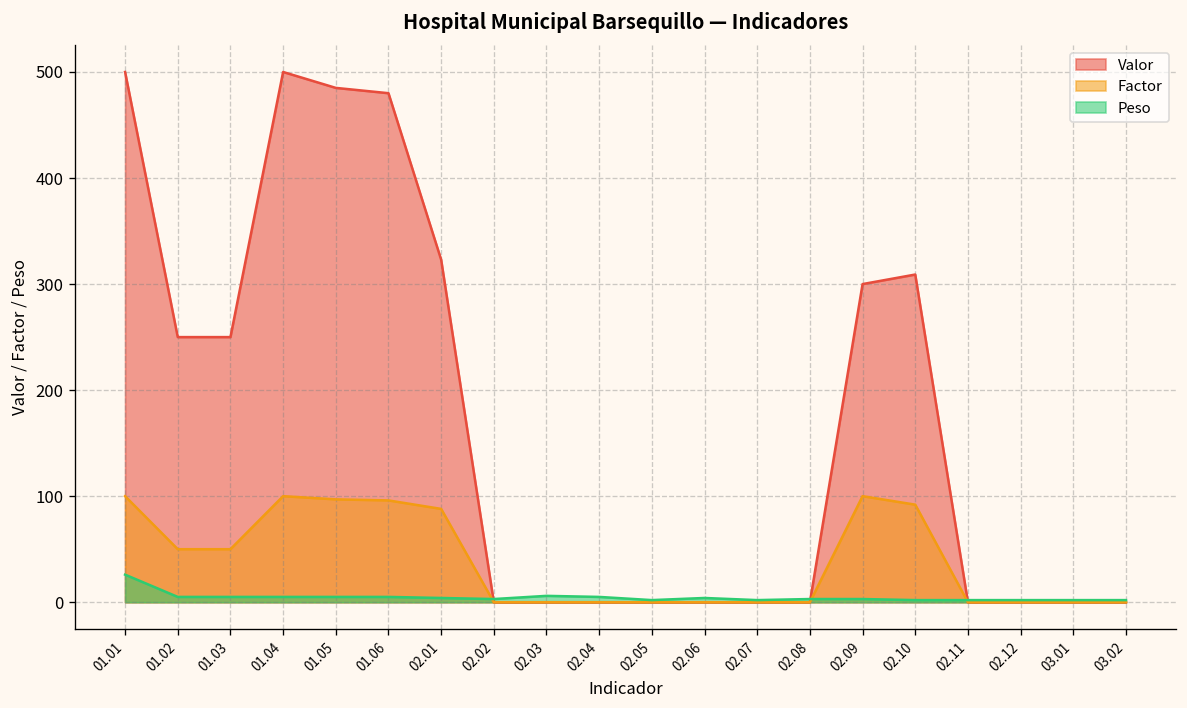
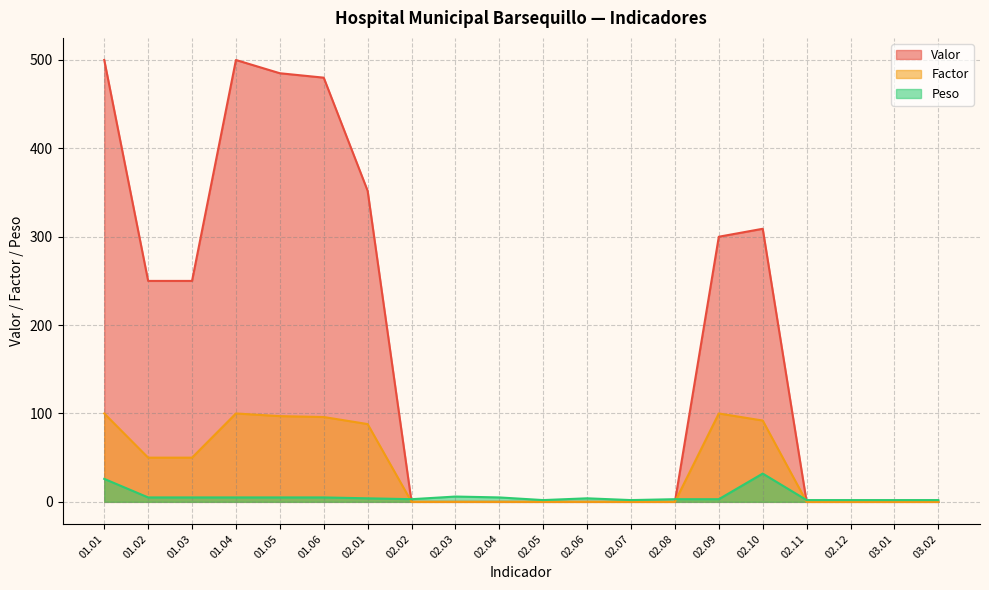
  {
    "Valor": {
      "01.01": 500,
      "01.02": 250,
      "01.03": 250,
      "01.04": 500,
      "01.05": 490,
      "01.06": 480,
-     "02.01": 320,
+     "02.01": 350,
      "02.09": 300,
      "02.10": 310
    },
    "Factor": {
      "01.01": 100,
      "01.02": 50,
      "01.03": 50,
      "01.04": 100,
      "01.05": 100,
      "01.06": 100,
      "02.01": 90,
      "02.09": 100,
      "02.10": 90
    },
    "Peso": {
      "01.01": 30,
      "01.02": 10,
      "01.03": 10,
      "01.04": 10,
      "01.05": 10,
      "01.06": 10,
      "02.01": 0,
      "02.02": 0,
      "02.03": 10,
      "02.04": 10,
      "02.06": 0,
      "02.08": 0,
      "02.09": 0,
-     "02.10": 0
+     "02.10": 30
    }
  }
